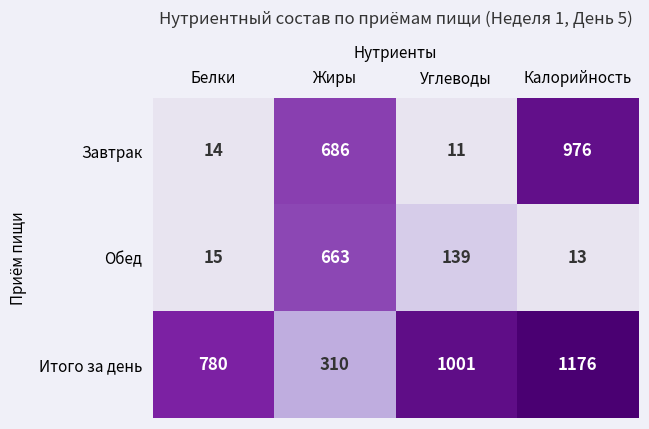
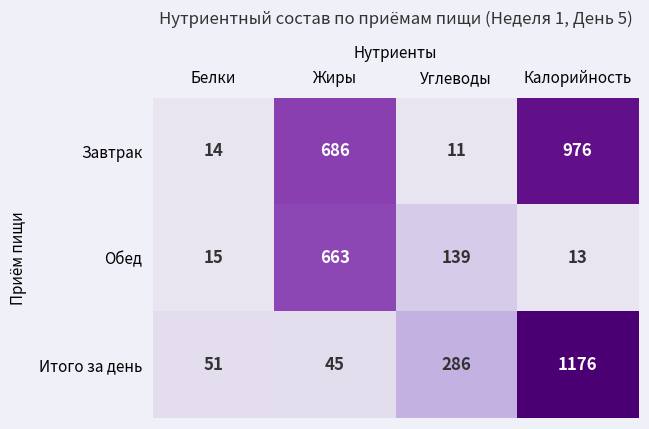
  {
    "Завтрак": {
      "Белки": 14,
      "Жиры": 686,
      "Углеводы": 11,
      "Калорийность": 976
    },
    "Обед": {
      "Белки": 15,
      "Жиры": 663,
      "Углеводы": 139,
      "Калорийность": 13
    },
    "Итого за день": {
-     "Белки": 780,
-     "Жиры": 310,
-     "Углеводы": 1001,
+     "Белки": 51,
+     "Жиры": 45,
+     "Углеводы": 286,
      "Калорийность": 1176
    }
  }
